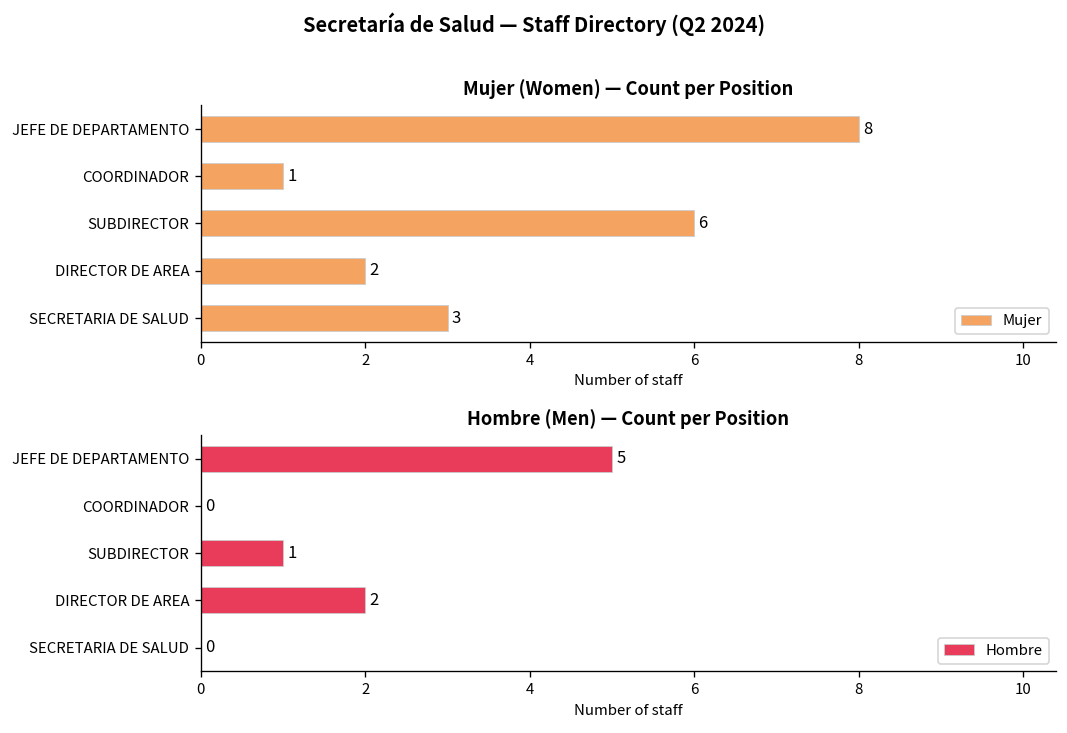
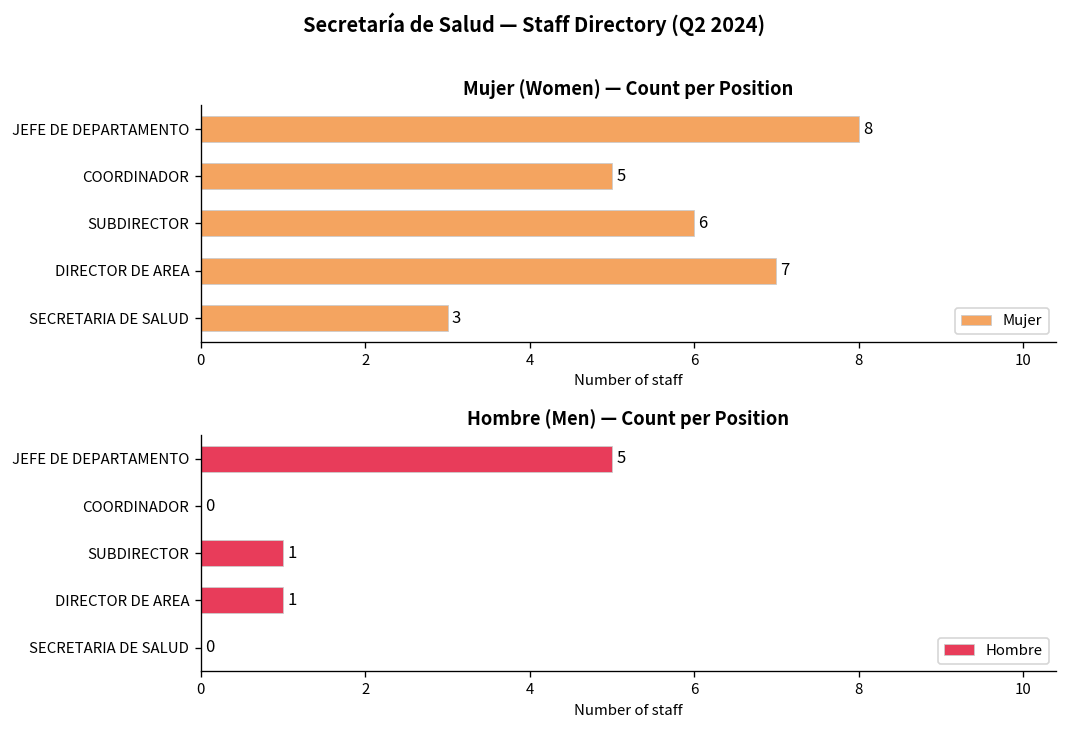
  {
    "Mujer (Women) — Count per Position": {
      "JEFE DE DEPARTAMENTO": 8,
-     "COORDINADOR": 1,
+     "COORDINADOR": 5,
      "SUBDIRECTOR": 6,
-     "DIRECTOR DE AREA": 2,
+     "DIRECTOR DE AREA": 7,
      "SECRETARIA DE SALUD": 3
    },
    "Hombre (Men) — Count per Position": {
      "JEFE DE DEPARTAMENTO": 5,
      "COORDINADOR": 0,
      "SUBDIRECTOR": 1,
-     "DIRECTOR DE AREA": 2,
+     "DIRECTOR DE AREA": 1,
      "SECRETARIA DE SALUD": 0
    }
  }
